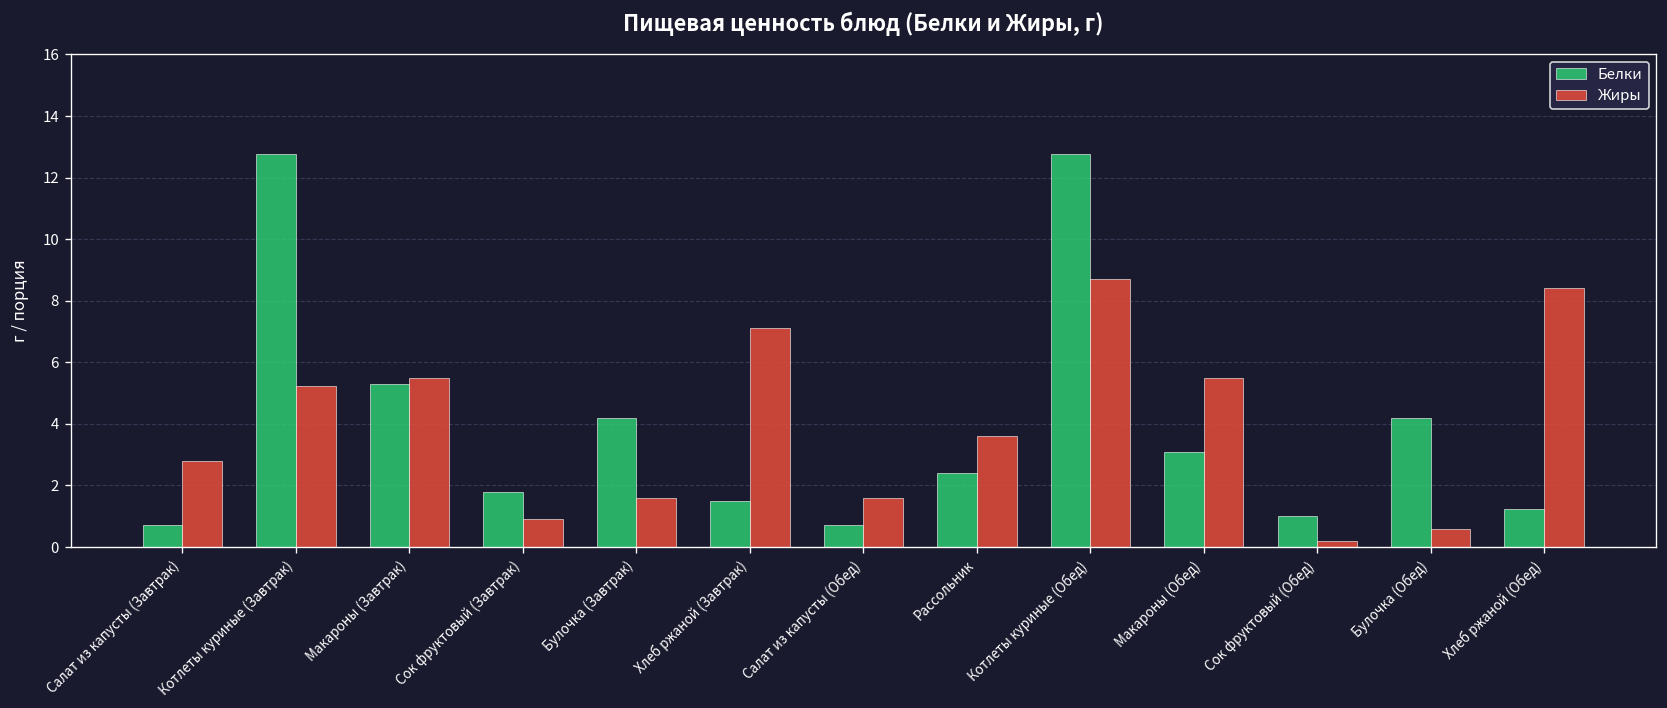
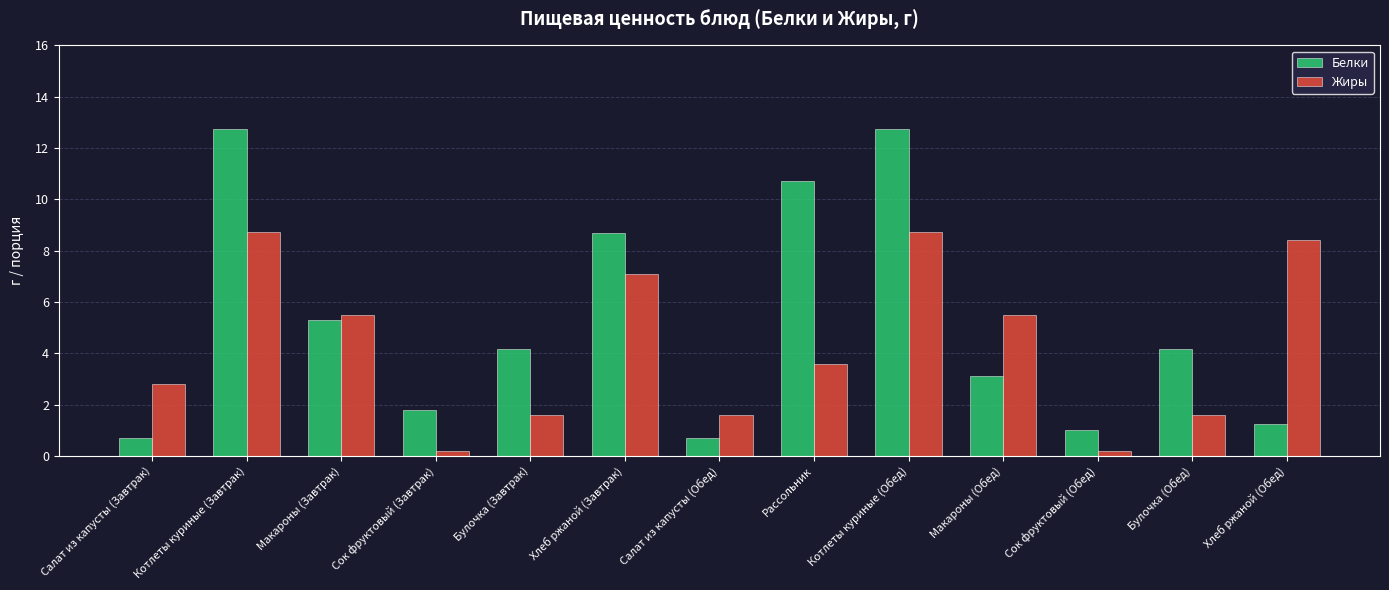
  {
    "Белки": {
      "Салат из капусты (Завтрак)": 0.7,
      "Котлеты куриные (Завтрак)": 12.8,
      "Макароны (Завтрак)": 5.3,
      "Сок фруктовый (Завтрак)": 1.8,
      "Булочка (Завтрак)": 4.2,
-     "Хлеб ржаной (Завтрак)": 1.5,
+     "Хлеб ржаной (Завтрак)": 8.7,
      "Салат из капусты (Обед)": 0.7,
-     "Рассольник": 2.4,
+     "Рассольник": 10.7,
      "Котлеты куриные (Обед)": 12.8,
      "Макароны (Обед)": 3.1,
      "Сок фруктовый (Обед)": 1.0,
      "Булочка (Обед)": 4.2,
      "Хлеб ржаной (Обед)": 1.3
    },
    "Жиры": {
      "Салат из капусты (Завтрак)": 2.8,
-     "Котлеты куриные (Завтрак)": 5.2,
+     "Котлеты куриные (Завтрак)": 8.7,
      "Макароны (Завтрак)": 5.5,
-     "Сок фруктовый (Завтрак)": 0.9,
+     "Сок фруктовый (Завтрак)": 0.2,
      "Булочка (Завтрак)": 1.6,
      "Хлеб ржаной (Завтрак)": 7.1,
      "Салат из капусты (Обед)": 1.6,
      "Рассольник": 3.6,
      "Котлеты куриные (Обед)": 8.7,
      "Макароны (Обед)": 5.5,
      "Сок фруктовый (Обед)": 0.2,
-     "Булочка (Обед)": 0.6,
+     "Булочка (Обед)": 1.6,
      "Хлеб ржаной (Обед)": 8.4
    }
  }
